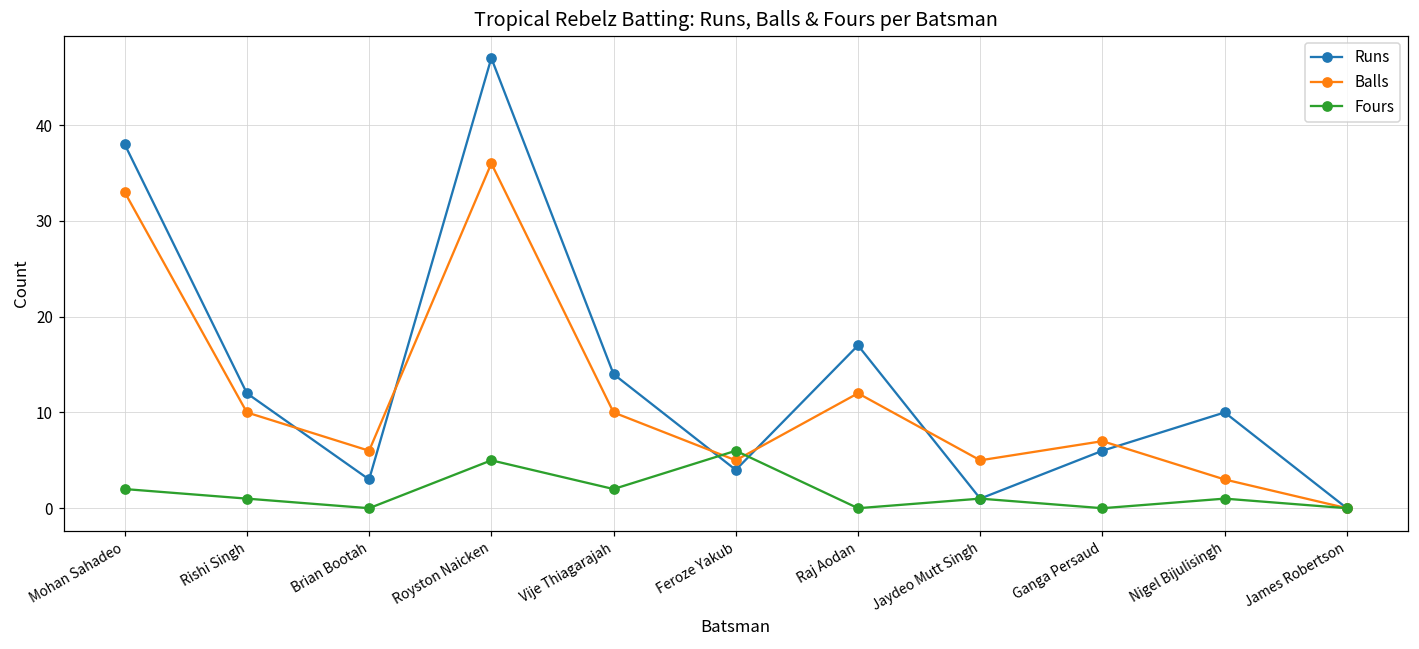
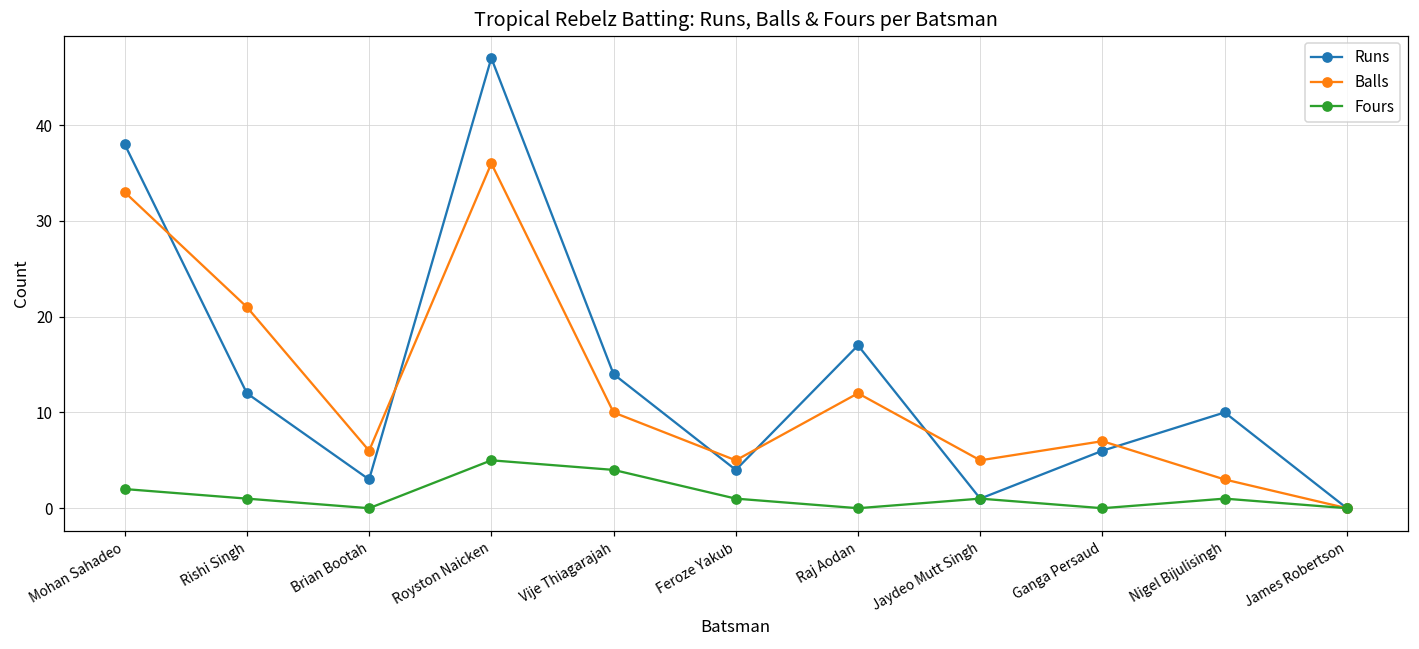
  {
    "Runs": {
      "Mohan Sahadeo": 38,
      "Rishi Singh": 12,
      "Brian Bootah": 3,
      "Royston Naicken": 47,
      "Vije Thiagarajah": 14,
      "Feroze Yakub": 4,
      "Raj Aodan": 17,
      "Ganga Persaud": 6,
      "Nigel Bijulisingh": 10
    },
    "Balls": {
      "Mohan Sahadeo": 33,
-     "Rishi Singh": 10,
+     "Rishi Singh": 21,
      "Brian Bootah": 6,
      "Royston Naicken": 36,
      "Vije Thiagarajah": 10,
      "Feroze Yakub": 5,
      "Raj Aodan": 12,
      "Jaydeo Mutt Singh": 5,
      "Ganga Persaud": 7,
      "Nigel Bijulisingh": 3
    },
    "Fours": {
      "Mohan Sahadeo": 2,
      "Rishi Singh": 1,
      "Brian Bootah": 0,
      "Royston Naicken": 5,
-     "Vije Thiagarajah": 2,
-     "Feroze Yakub": 6,
+     "Vije Thiagarajah": 4,
+     "Feroze Yakub": 1,
      "Raj Aodan": 0,
      "Ganga Persaud": 0,
      "Nigel Bijulisingh": 1
    }
  }
